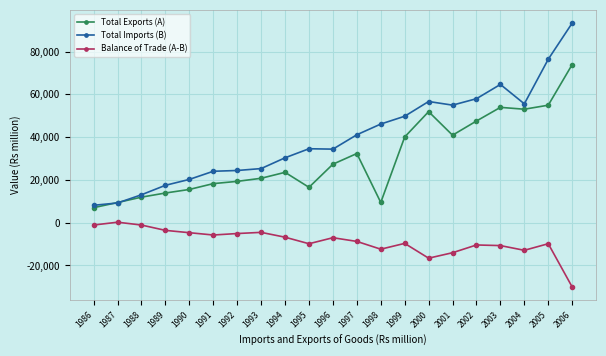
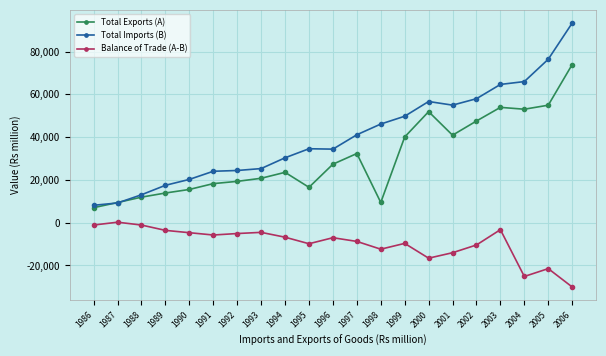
  {
    "Total Exports (A)": {
      "1989": "14,000",
      "1990": "16,000",
      "1991": "18,000",
      "1992": "19,000",
      "1993": "21,000",
      "1994": "24,000",
      "1995": "17,000",
      "1996": "27,000",
      "1997": "32,000",
      "1998": "9,000",
      "1999": "40,000",
      "2000": "52,000",
      "2001": "41,000",
      "2002": "48,000",
      "2003": "54,000",
      "2004": "53,000",
      "2005": "55,000",
      "2006": "74,000"
    },
    "Total Imports (B)": {
      "1989": "17,000",
      "1990": "20,000",
      "1991": "24,000",
      "1992": "24,000",
      "1993": "25,000",
      "1994": "30,000",
      "1995": "35,000",
      "1996": "34,000",
      "1997": "41,000",
      "1998": "46,000",
      "1999": "50,000",
      "2000": "57,000",
      "2001": "55,000",
      "2002": "58,000",
      "2003": "65,000",
-     "2004": "56,000",
+     "2004": "66,000",
      "2005": "76,000",
      "2006": "93,000"
    },
    "Balance of Trade (A-B)": {
      "1986": "-1,000",
      "1987": "0",
      "1988": "-1,000",
      "1989": "-4,000",
      "1990": "-5,000",
      "1991": "-6,000",
      "1992": "-5,000",
      "1993": "-5,000",
      "1994": "-7,000",
      "1995": "-10,000",
      "1996": "-7,000",
      "1997": "-9,000",
      "1998": "-12,000",
      "1999": "-10,000",
      "2000": "-17,000",
      "2001": "-14,000",
      "2002": "-10,000",
-     "2003": "-11,000",
-     "2004": "-13,000",
-     "2005": "-10,000",
+     "2003": "-3,000",
+     "2004": "-25,000",
+     "2005": "-21,000",
      "2006": "-30,000"
    }
  }
